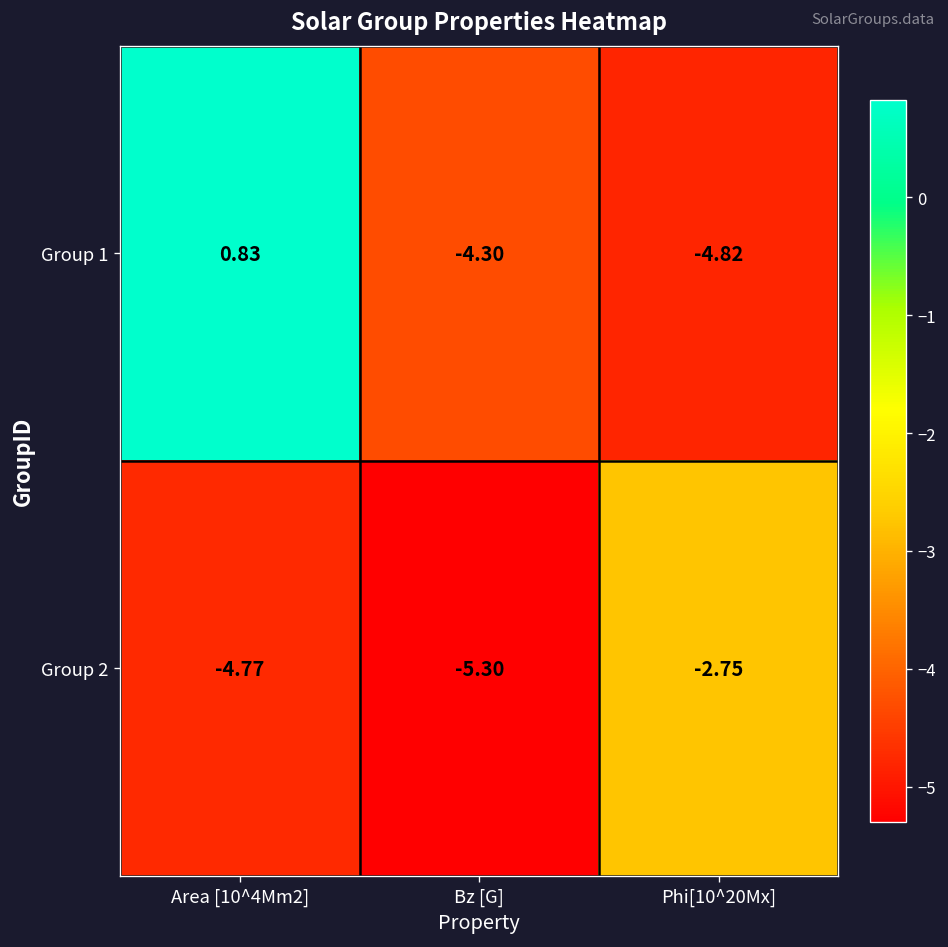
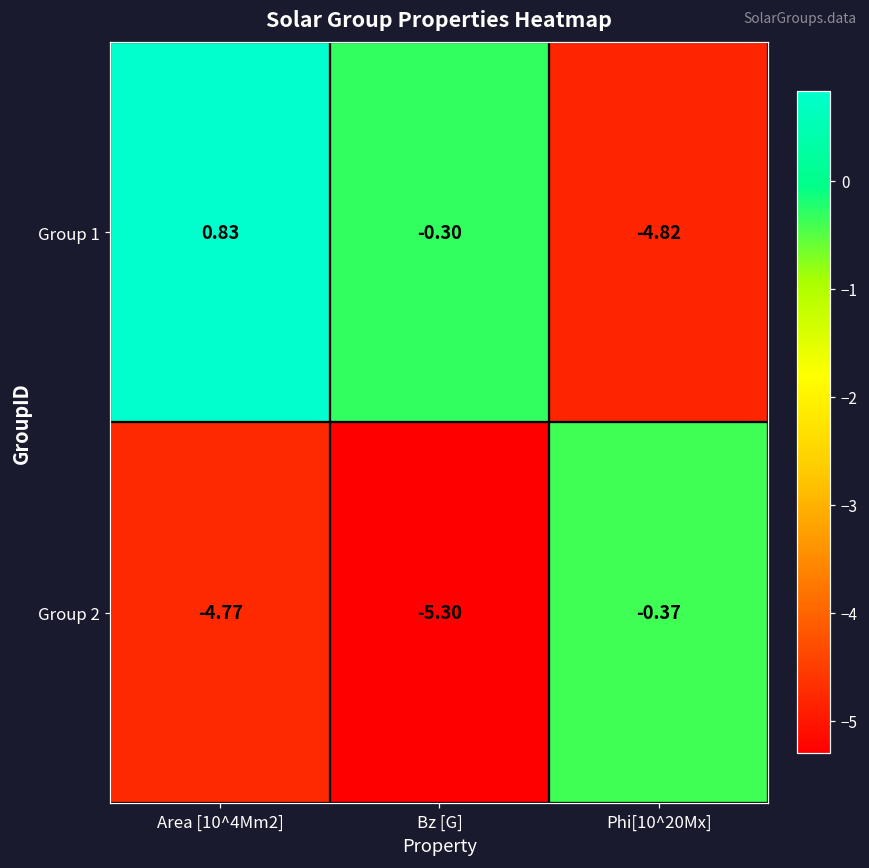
  {
    "Group 1": {
      "Area [10^4Mm2]": 0.83,
-     "Bz [G]": -4.30,
+     "Bz [G]": -0.30,
      "Phi[10^20Mx]": -4.82
    },
    "Group 2": {
      "Area [10^4Mm2]": -4.77,
      "Bz [G]": -5.30,
-     "Phi[10^20Mx]": -2.75
+     "Phi[10^20Mx]": -0.37
    }
  }
